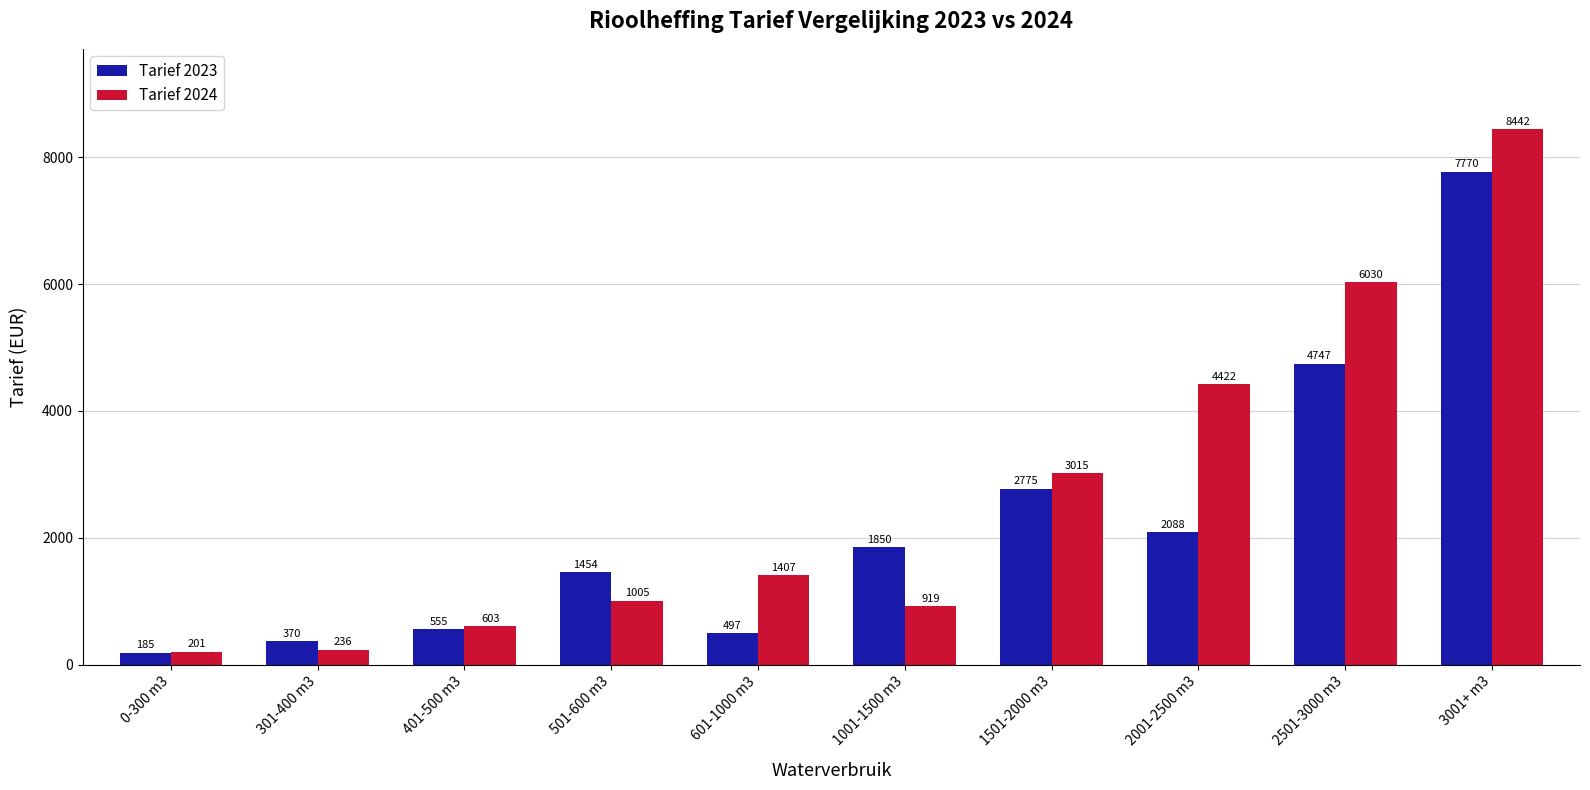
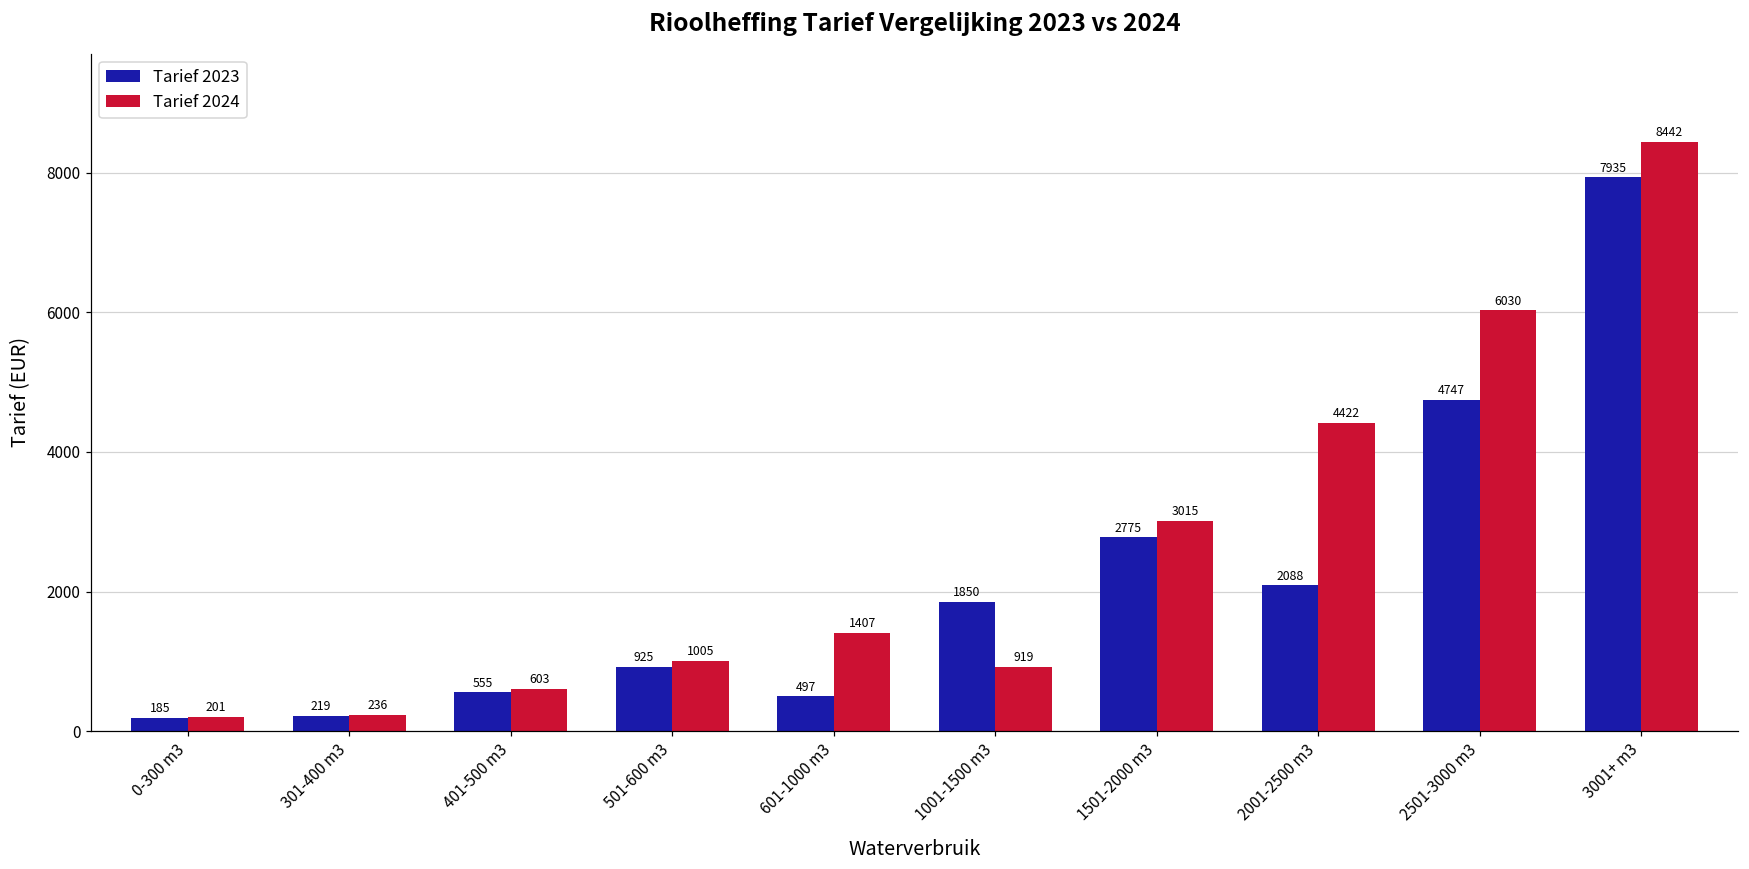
  {
    "Tarief 2023": {
      "0-300 m3": 185,
-     "301-400 m3": 370,
+     "301-400 m3": 219,
      "401-500 m3": 555,
-     "501-600 m3": 1454,
+     "501-600 m3": 925,
      "601-1000 m3": 497,
      "1001-1500 m3": 1850,
      "1501-2000 m3": 2775,
      "2001-2500 m3": 2088,
      "2501-3000 m3": 4747,
-     "3001+ m3": 7770
+     "3001+ m3": 7935
    },
    "Tarief 2024": {
      "0-300 m3": 201,
      "301-400 m3": 236,
      "401-500 m3": 603,
      "501-600 m3": 1005,
      "601-1000 m3": 1407,
      "1001-1500 m3": 919,
      "1501-2000 m3": 3015,
      "2001-2500 m3": 4422,
      "2501-3000 m3": 6030,
      "3001+ m3": 8442
    }
  }
